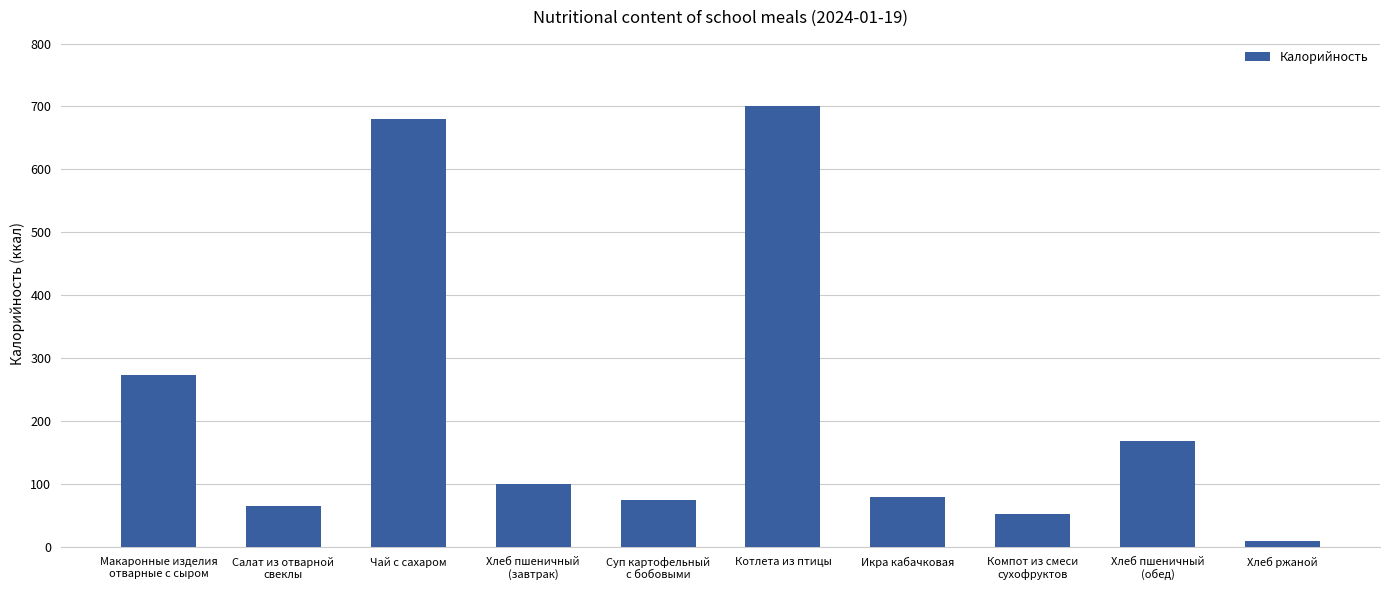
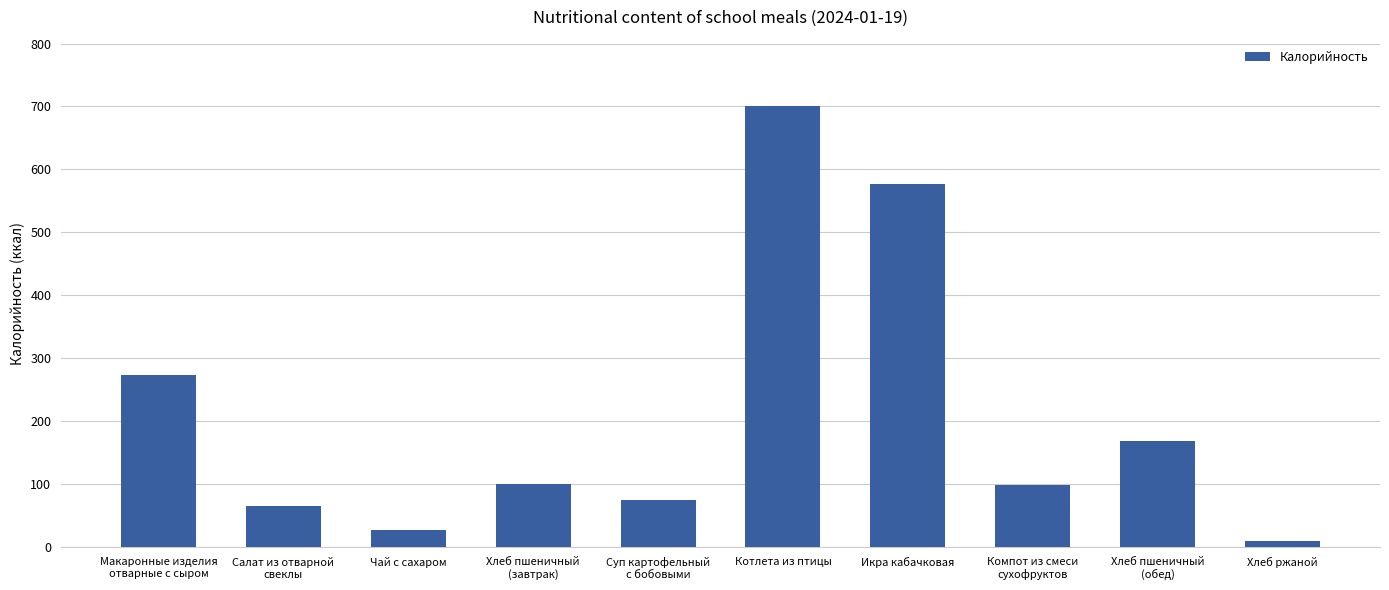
  {
    "Макаронные изделия отварные с сыром": 270,
    "Салат из отварной свеклы": 70,
-   "Чай с сахаром": 680,
+   "Чай с сахаром": 30,
    "Хлеб пшеничный (завтрак)": 100,
    "Суп картофельный с бобовыми": 70,
    "Котлета из птицы": 700,
-   "Икра кабачковая": 80,
-   "Компот из смеси сухофруктов": 50,
+   "Икра кабачковая": 580,
+   "Компот из смеси сухофруктов": 100,
    "Хлеб пшеничный (обед)": 170,
    "Хлеб ржаной": 10
  }
